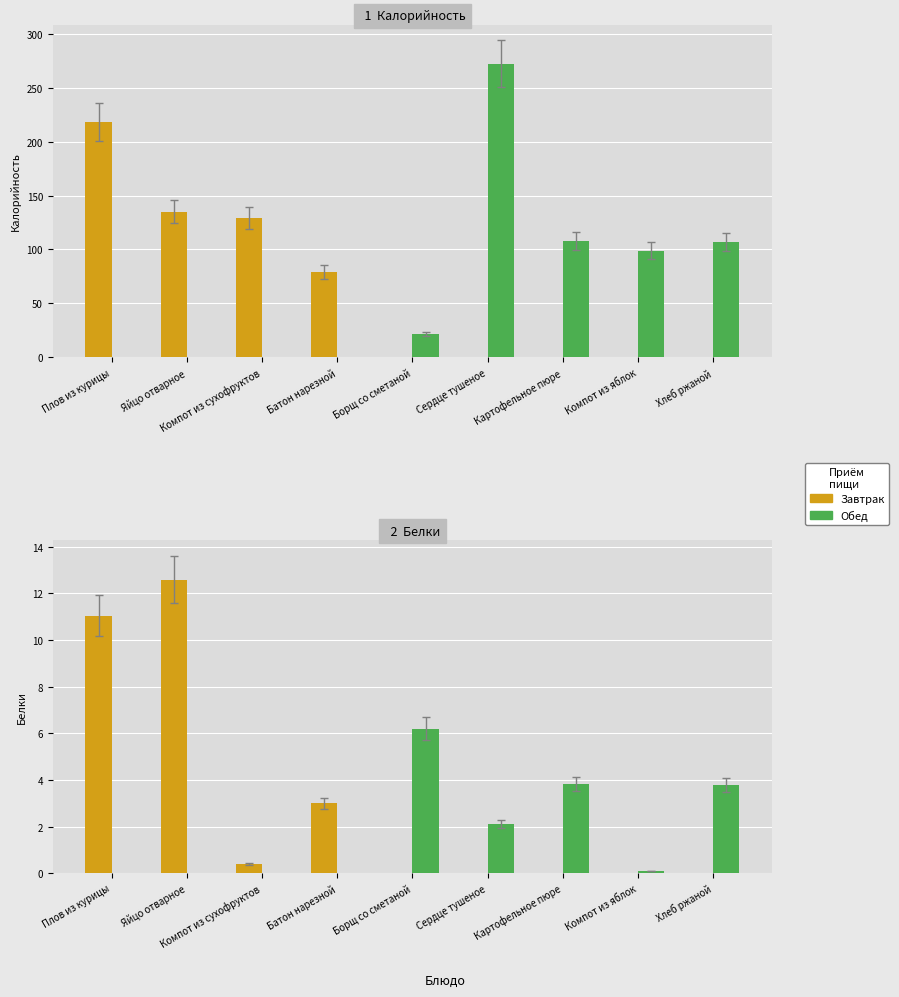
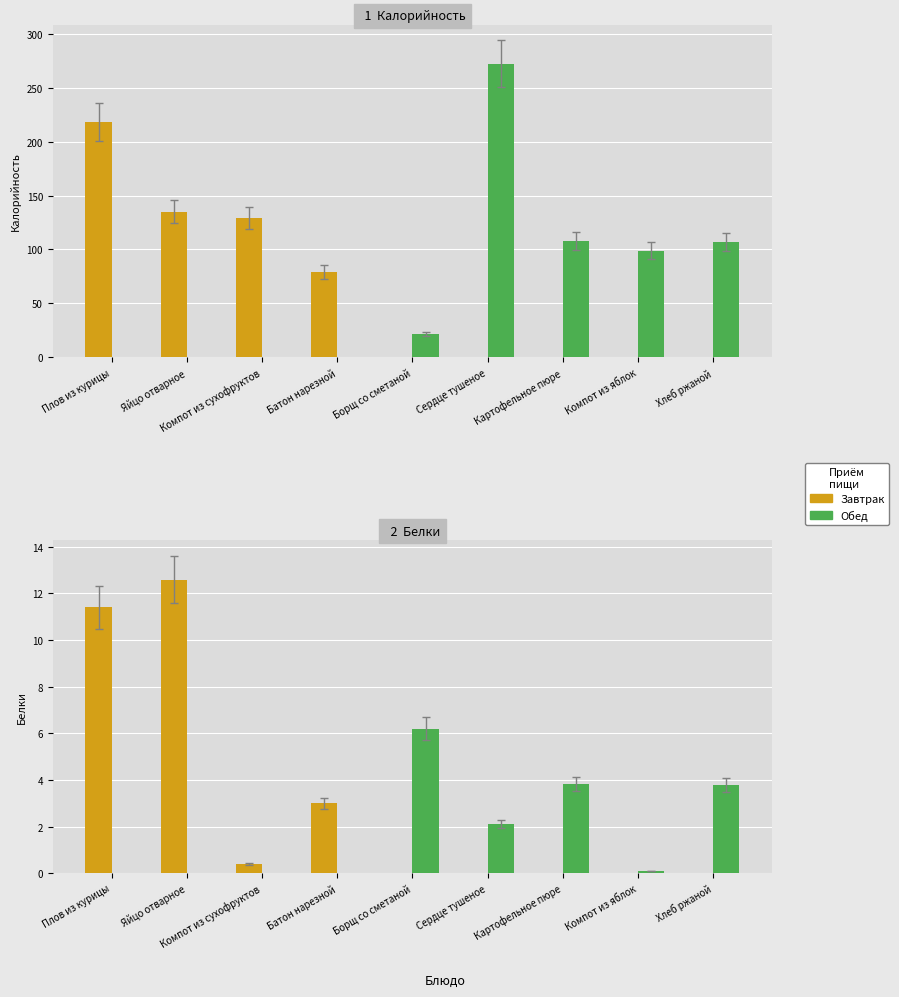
  {
    "1 Калорийность": {
      "Завтрак": {
        "Плов из курицы": 218,
        "Яйцо отварное": 135,
        "Компот из сухофруктов": 129,
        "Батон нарезной": 79,
        "Борщ со сметаной": 0,
        "Сердце тушеное": 0,
        "Картофельное пюре": 0,
        "Компот из яблок": 0,
        "Хлеб ржаной": 0
      },
      "Обед": {
        "Плов из курицы": 0,
        "Яйцо отварное": 0,
        "Компот из сухофруктов": 0,
        "Батон нарезной": 0,
        "Борщ со сметаной": 22,
        "Сердце тушеное": 272,
        "Картофельное пюре": 108,
        "Компот из яблок": 99,
        "Хлеб ржаной": 107
      }
    },
    "2 Белки": {
      "Завтрак": {
-       "Плов из курицы": 11.0,
+       "Плов из курицы": 11.4,
        "Яйцо отварное": 12.6,
        "Компот из сухофруктов": 0.4,
        "Батон нарезной": 3.0,
        "Борщ со сметаной": 0.0,
        "Сердце тушеное": 0.0,
        "Картофельное пюре": 0.0,
        "Компот из яблок": 0.0,
        "Хлеб ржаной": 0.0
      },
      "Обед": {
        "Плов из курицы": 0.0,
        "Яйцо отварное": 0.0,
        "Компот из сухофруктов": 0.0,
        "Батон нарезной": 0.0,
        "Борщ со сметаной": 6.2,
        "Сердце тушеное": 2.1,
        "Картофельное пюре": 3.8,
        "Хлеб ржаной": 3.8
      }
    }
  }
